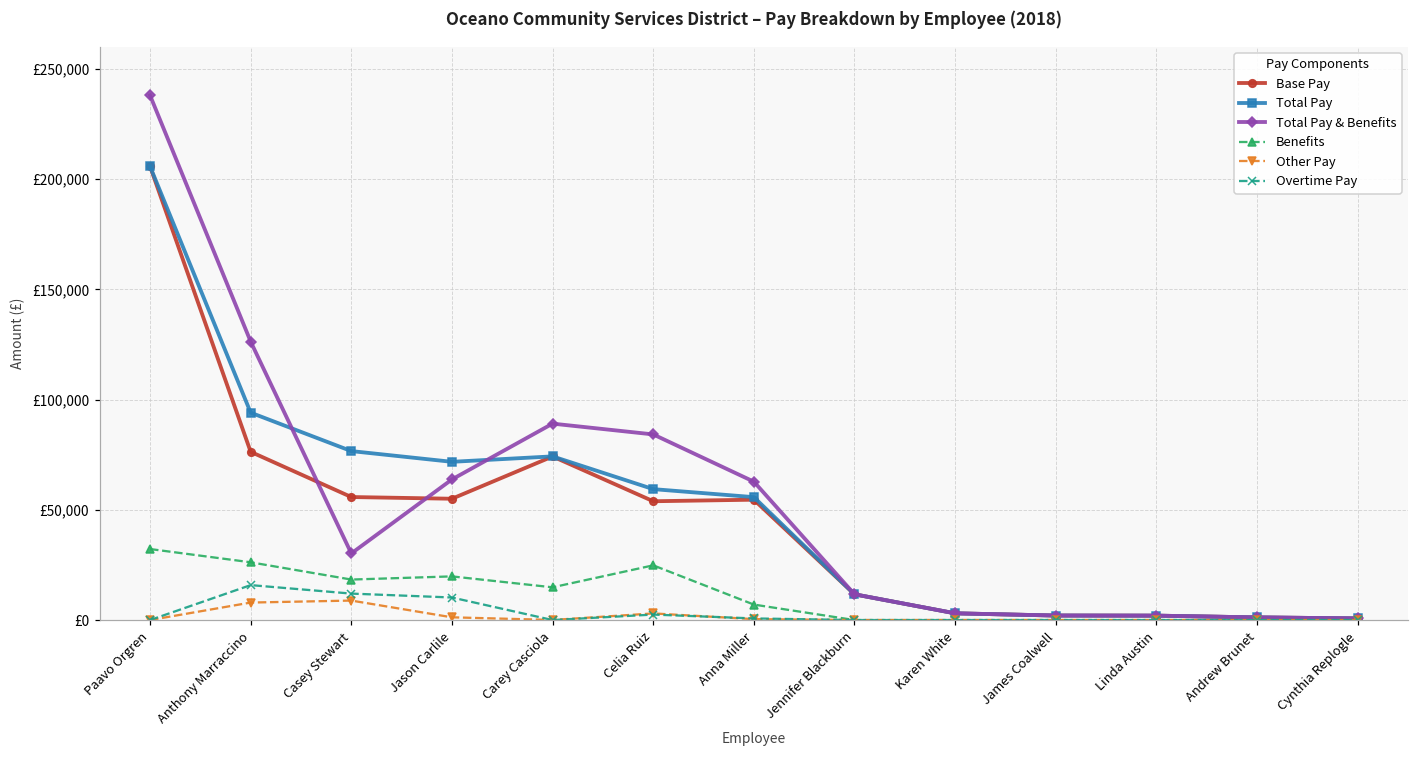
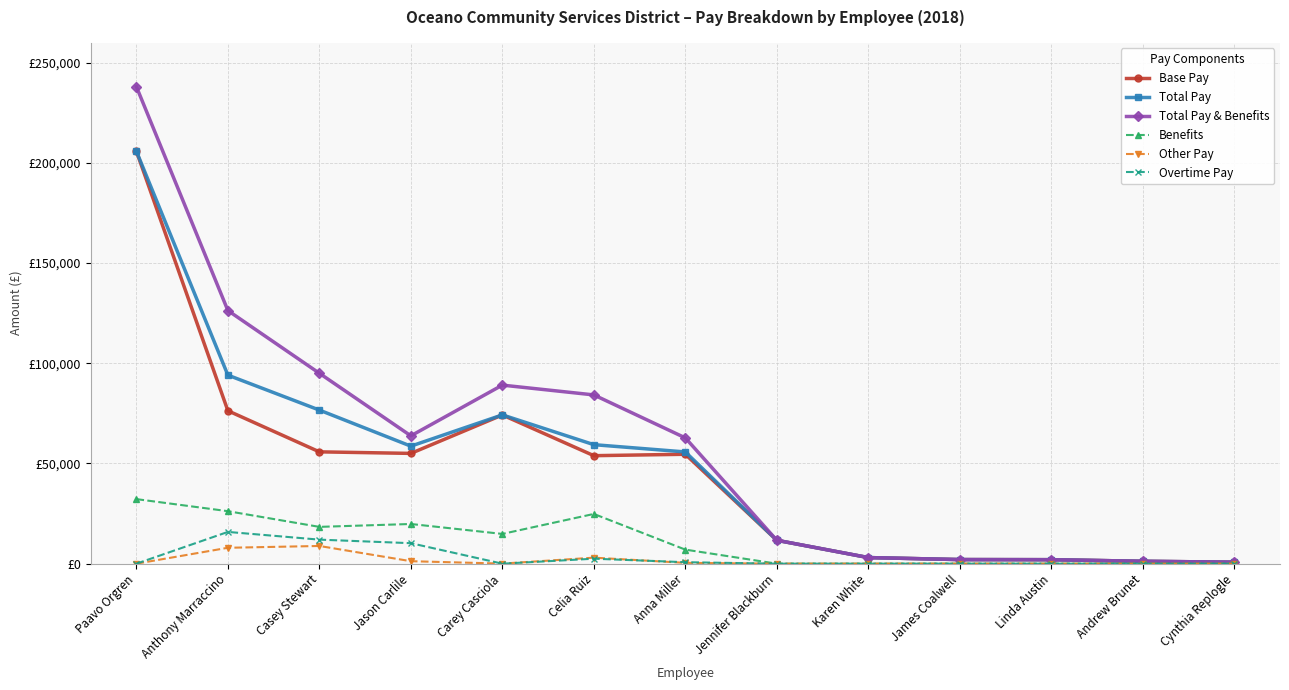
  {
    "Base Pay": {
      "Anthony Marraccino": "£76,000",
      "Casey Stewart": "£56,000",
      "Jason Carlile": "£55,000",
      "Celia Ruiz": "£54,000"
    },
    "Total Pay": {
      "Anthony Marraccino": "£94,000",
      "Casey Stewart": "£77,000",
-     "Jason Carlile": "£72,000",
+     "Jason Carlile": "£59,000",
      "Celia Ruiz": "£59,000"
    },
    "Total Pay & Benefits": {
      "Paavo Orgren": "£238,000",
      "Anthony Marraccino": "£126,000",
-     "Casey Stewart": "£30,000",
+     "Casey Stewart": "£95,000",
      "Jason Carlile": "£64,000",
      "Carey Casciola": "£89,000",
      "Celia Ruiz": "£84,000",
      "Anna Miller": "£63,000"
    },
    "Other Pay": {
      "Anthony Marraccino": "£8,000",
      "Casey Stewart": "£9,000",
      "Jason Carlile": "£1,000"
    }
  }
